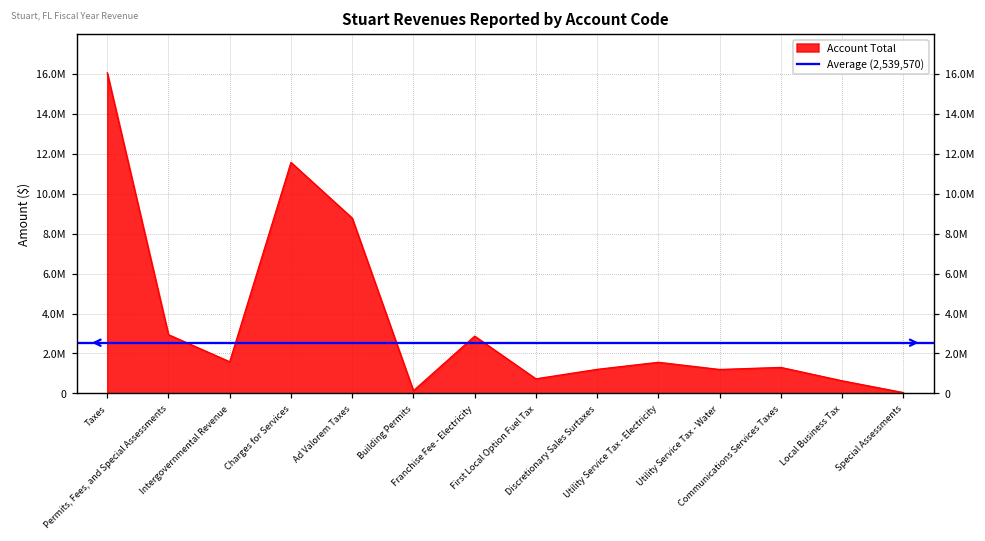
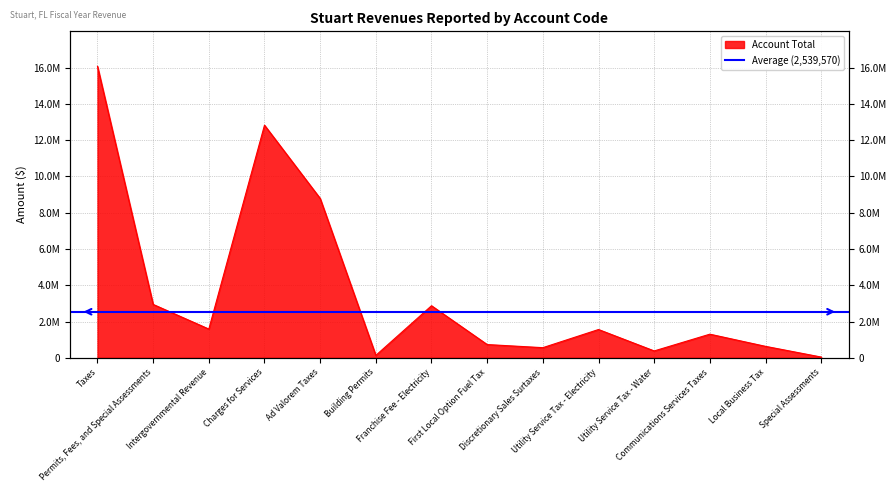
  {
    "Taxes": 16100000,
    "Permits, Fees, and Special Assessments": 2900000,
    "Intergovernmental Revenue": 1600000,
-   "Charges for Services": 11600000,
+   "Charges for Services": 12800000,
    "Ad Valorem Taxes": 8800000,
    "Building Permits": 100000,
    "Franchise Fee - Electricity": 2900000,
    "First Local Option Fuel Tax": 700000,
-   "Discretionary Sales Surtaxes": 1200000,
+   "Discretionary Sales Surtaxes": 600000,
    "Utility Service Tax - Electricity": 1600000,
-   "Utility Service Tax - Water": 1200000,
+   "Utility Service Tax - Water": 400000,
    "Communications Services Taxes": 1300000,
    "Local Business Tax": 600000,
    "Special Assessments": 0
  }
